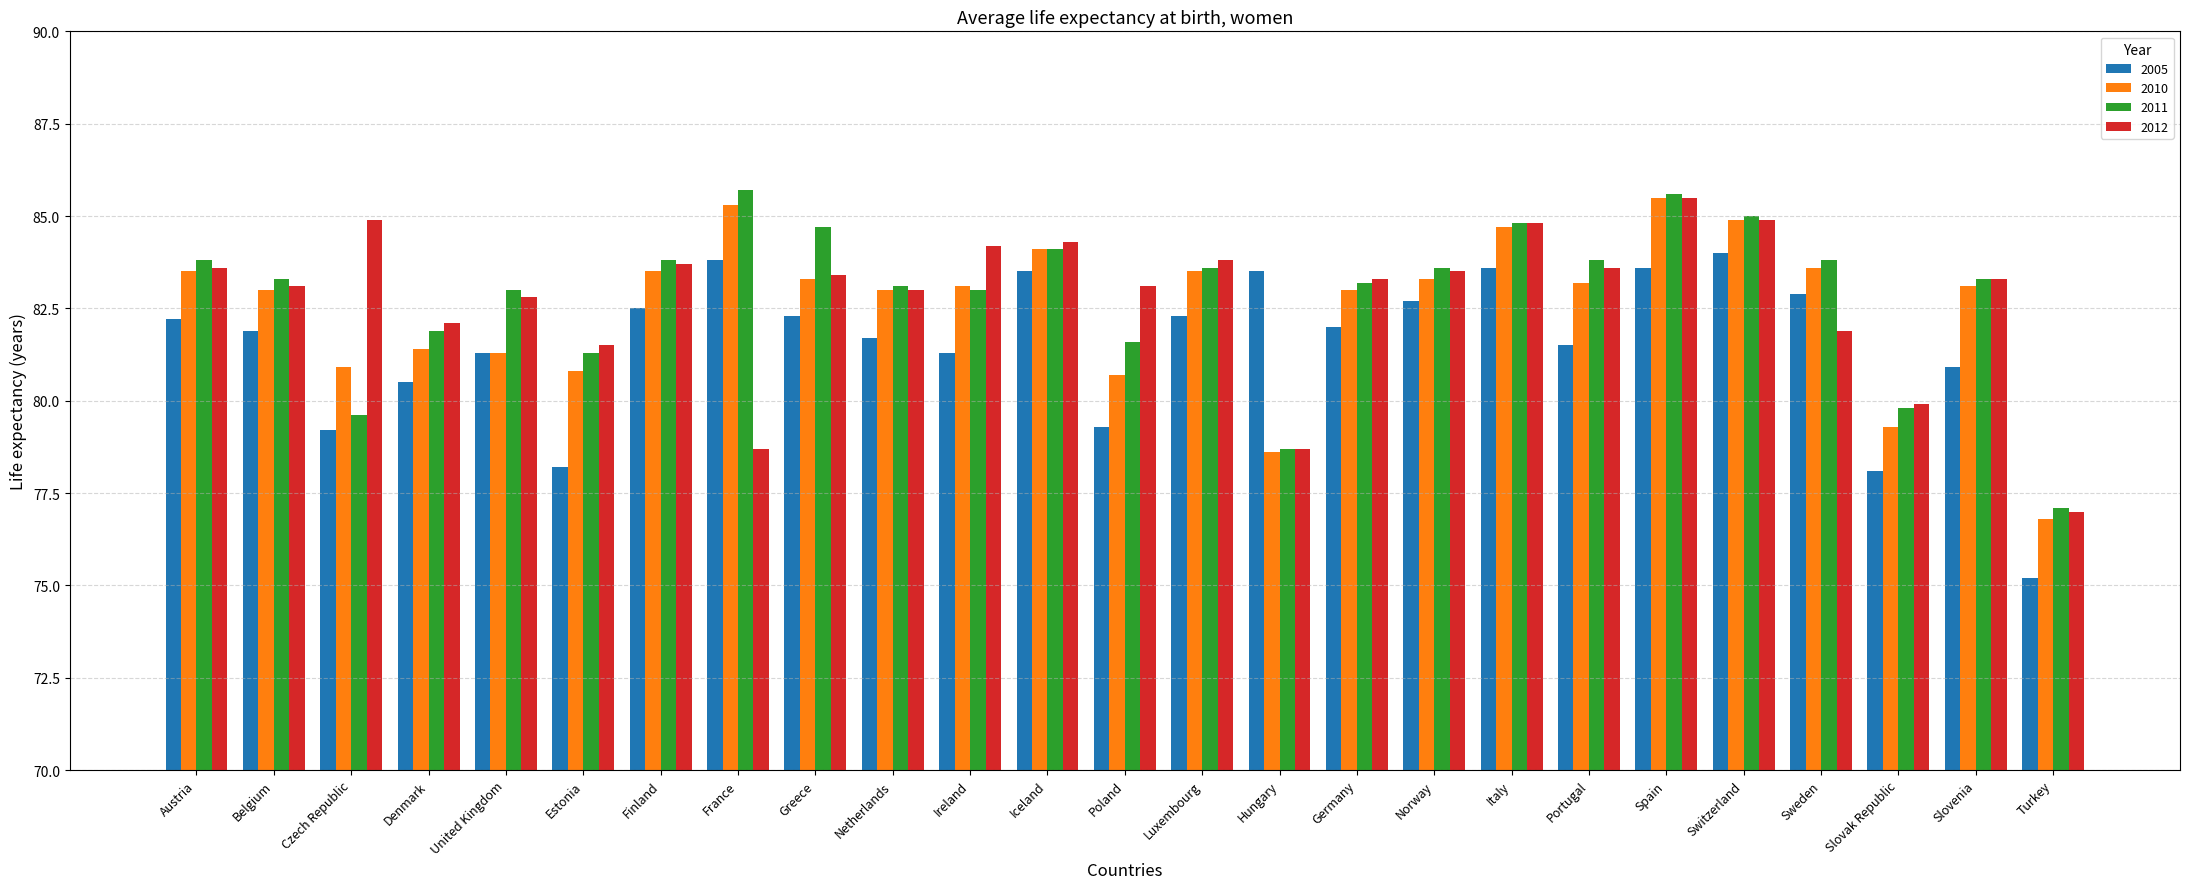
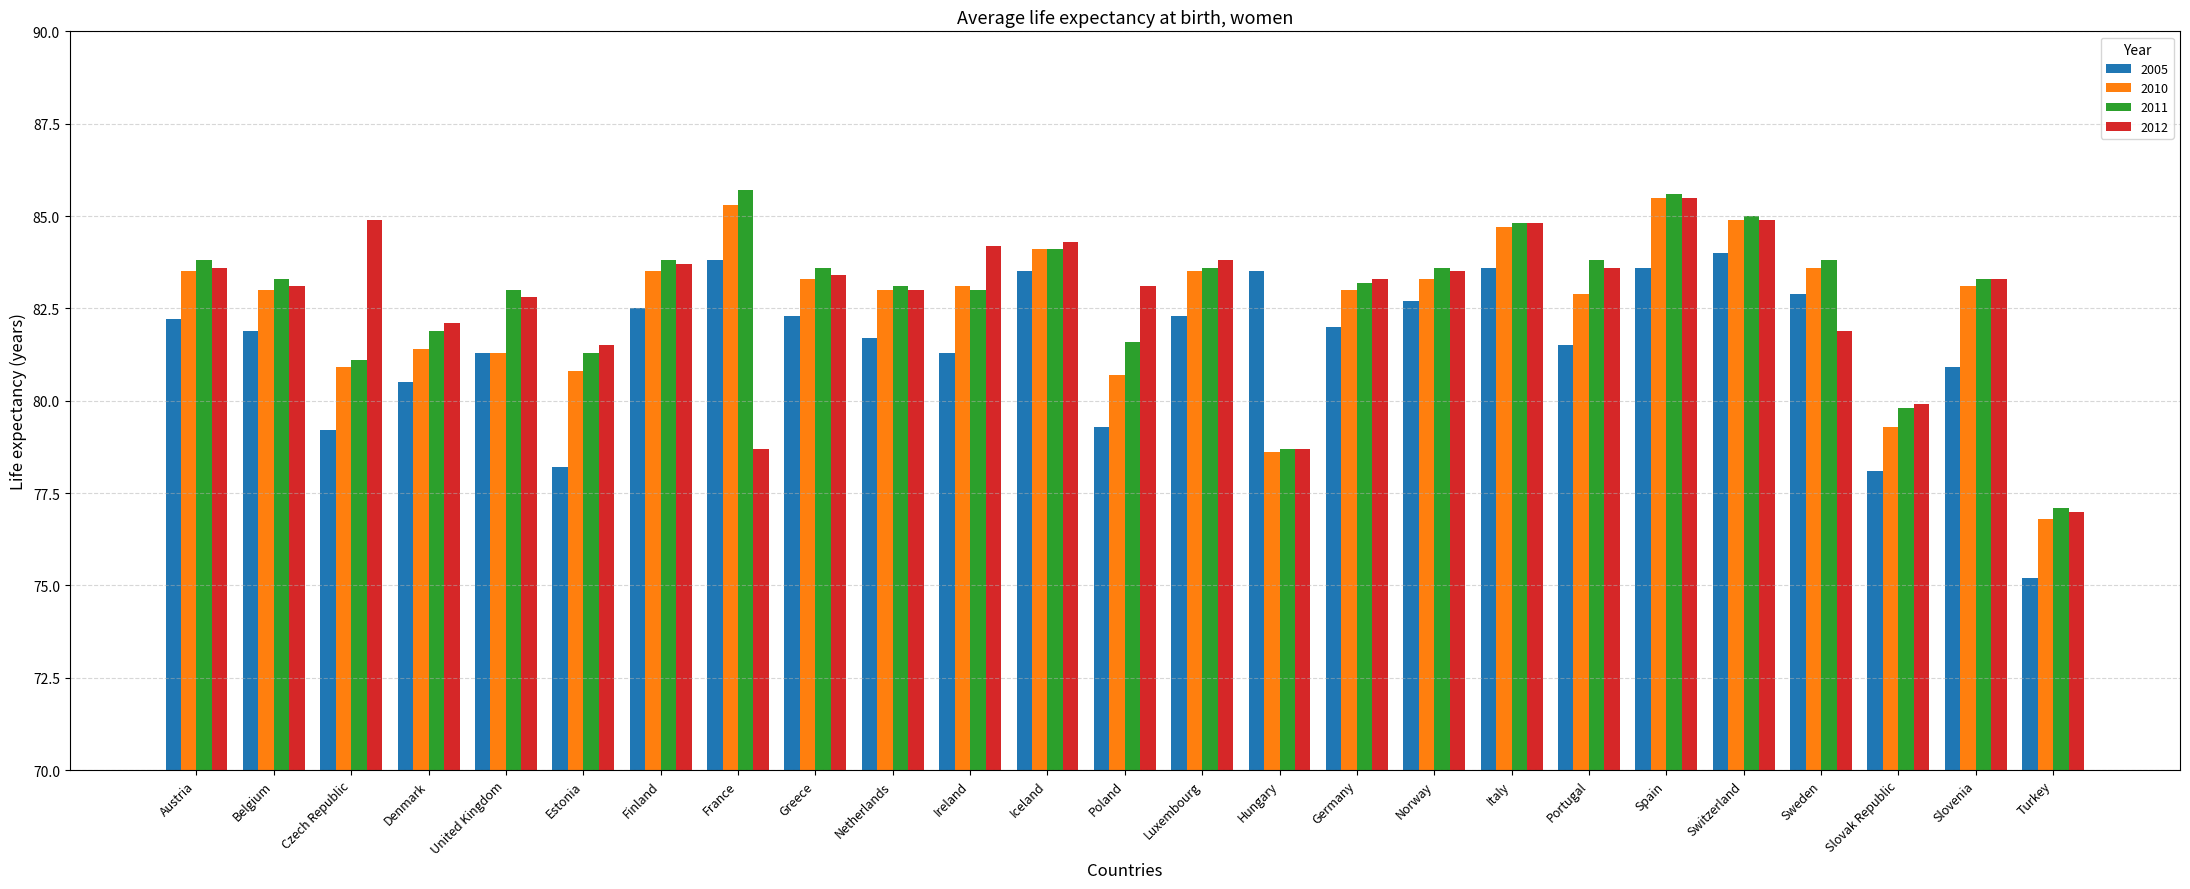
  {
    "2005": {
      "Austria": 82.2,
      "Belgium": 81.9,
      "Czech Republic": 79.2,
      "Denmark": 80.5,
      "United Kingdom": 81.3,
      "Estonia": 78.2,
      "Finland": 82.5,
      "France": 83.8,
      "Greece": 82.3,
      "Netherlands": 81.7,
      "Ireland": 81.3,
      "Iceland": 83.5,
      "Poland": 79.3,
      "Luxembourg": 82.3,
      "Hungary": 83.5,
      "Germany": 82.0,
      "Norway": 82.7,
      "Italy": 83.6,
      "Portugal": 81.5,
      "Spain": 83.6,
      "Switzerland": 84.0,
      "Sweden": 82.9,
      "Slovak Republic": 78.1,
      "Slovenia": 80.9,
      "Turkey": 75.2
    },
    "2010": {
      "Austria": 83.5,
      "Belgium": 83.0,
      "Czech Republic": 80.9,
      "Denmark": 81.4,
      "United Kingdom": 81.3,
      "Estonia": 80.8,
      "Finland": 83.5,
      "France": 85.3,
      "Greece": 83.3,
      "Netherlands": 83.0,
      "Ireland": 83.1,
      "Iceland": 84.1,
      "Poland": 80.7,
      "Luxembourg": 83.5,
      "Hungary": 78.6,
      "Germany": 83.0,
      "Norway": 83.3,
      "Italy": 84.7,
-     "Portugal": 83.2,
+     "Portugal": 82.9,
      "Spain": 85.5,
      "Switzerland": 84.9,
      "Sweden": 83.6,
      "Slovak Republic": 79.3,
      "Slovenia": 83.1,
      "Turkey": 76.8
    },
    "2011": {
      "Austria": 83.8,
      "Belgium": 83.3,
-     "Czech Republic": 79.6,
+     "Czech Republic": 81.1,
      "Denmark": 81.9,
      "United Kingdom": 83.0,
      "Estonia": 81.3,
      "Finland": 83.8,
      "France": 85.7,
-     "Greece": 84.7,
+     "Greece": 83.6,
      "Netherlands": 83.1,
      "Ireland": 83.0,
      "Iceland": 84.1,
      "Poland": 81.6,
      "Luxembourg": 83.6,
      "Hungary": 78.7,
      "Germany": 83.2,
      "Norway": 83.6,
      "Italy": 84.8,
      "Portugal": 83.8,
      "Spain": 85.6,
      "Switzerland": 85.0,
      "Sweden": 83.8,
      "Slovak Republic": 79.8,
      "Slovenia": 83.3,
      "Turkey": 77.1
    },
    "2012": {
      "Austria": 83.6,
      "Belgium": 83.1,
      "Czech Republic": 84.9,
      "Denmark": 82.1,
      "United Kingdom": 82.8,
      "Estonia": 81.5,
      "Finland": 83.7,
      "France": 78.7,
      "Greece": 83.4,
      "Netherlands": 83.0,
      "Ireland": 84.2,
      "Iceland": 84.3,
      "Poland": 83.1,
      "Luxembourg": 83.8,
      "Hungary": 78.7,
      "Germany": 83.3,
      "Norway": 83.5,
      "Italy": 84.8,
      "Portugal": 83.6,
      "Spain": 85.5,
      "Switzerland": 84.9,
      "Sweden": 81.9,
      "Slovak Republic": 79.9,
      "Slovenia": 83.3,
      "Turkey": 77.0
    }
  }
